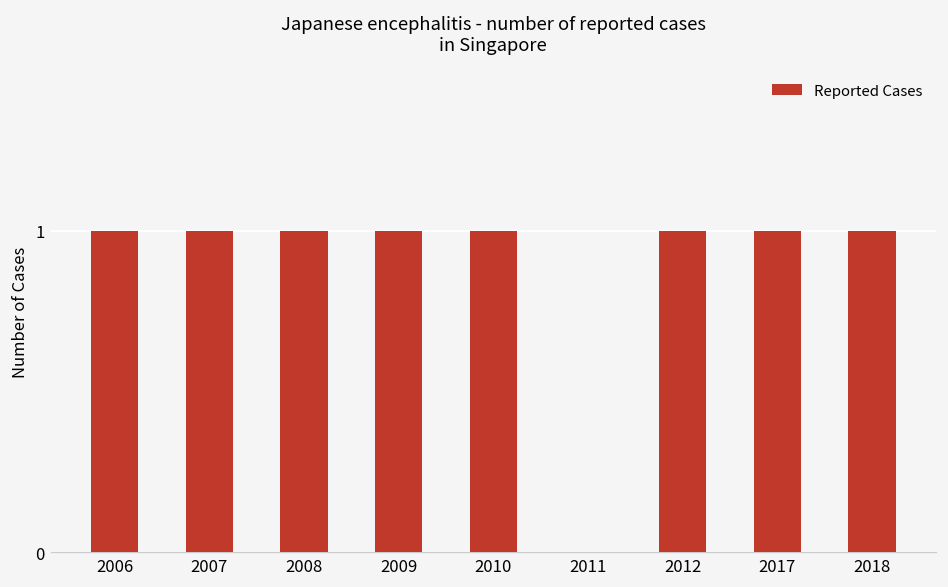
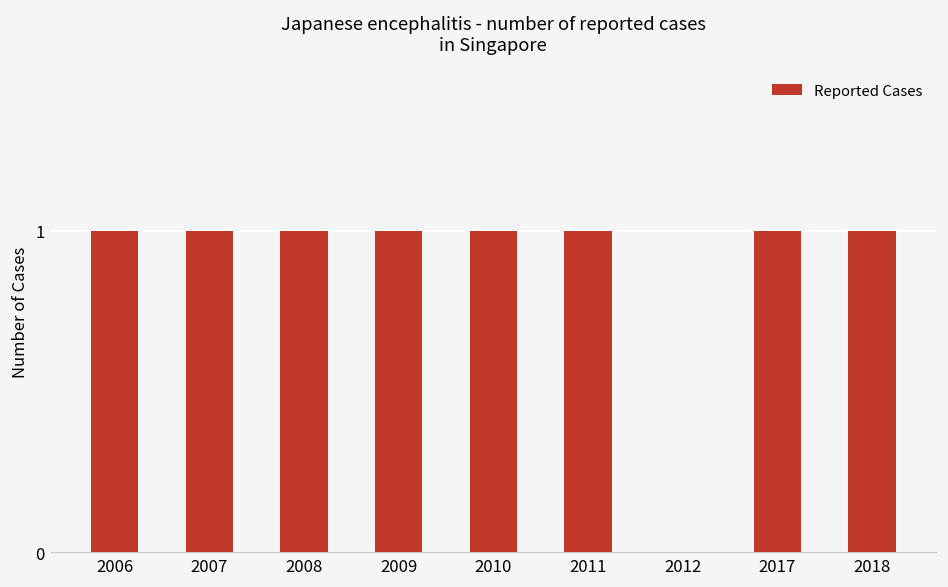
  {
    "2006": 1,
    "2007": 1,
    "2008": 1,
    "2009": 1,
    "2010": 1,
-   "2011": 0,
-   "2012": 1,
+   "2011": 1,
+   "2012": 0,
    "2017": 1,
    "2018": 1
  }
